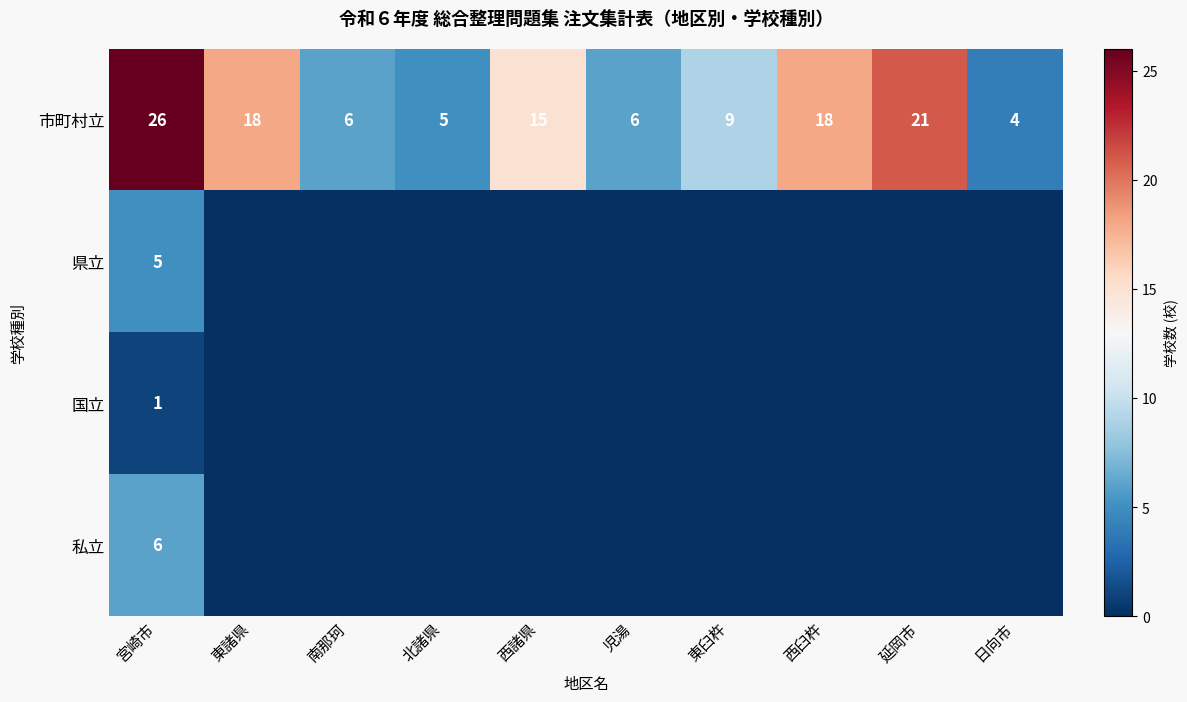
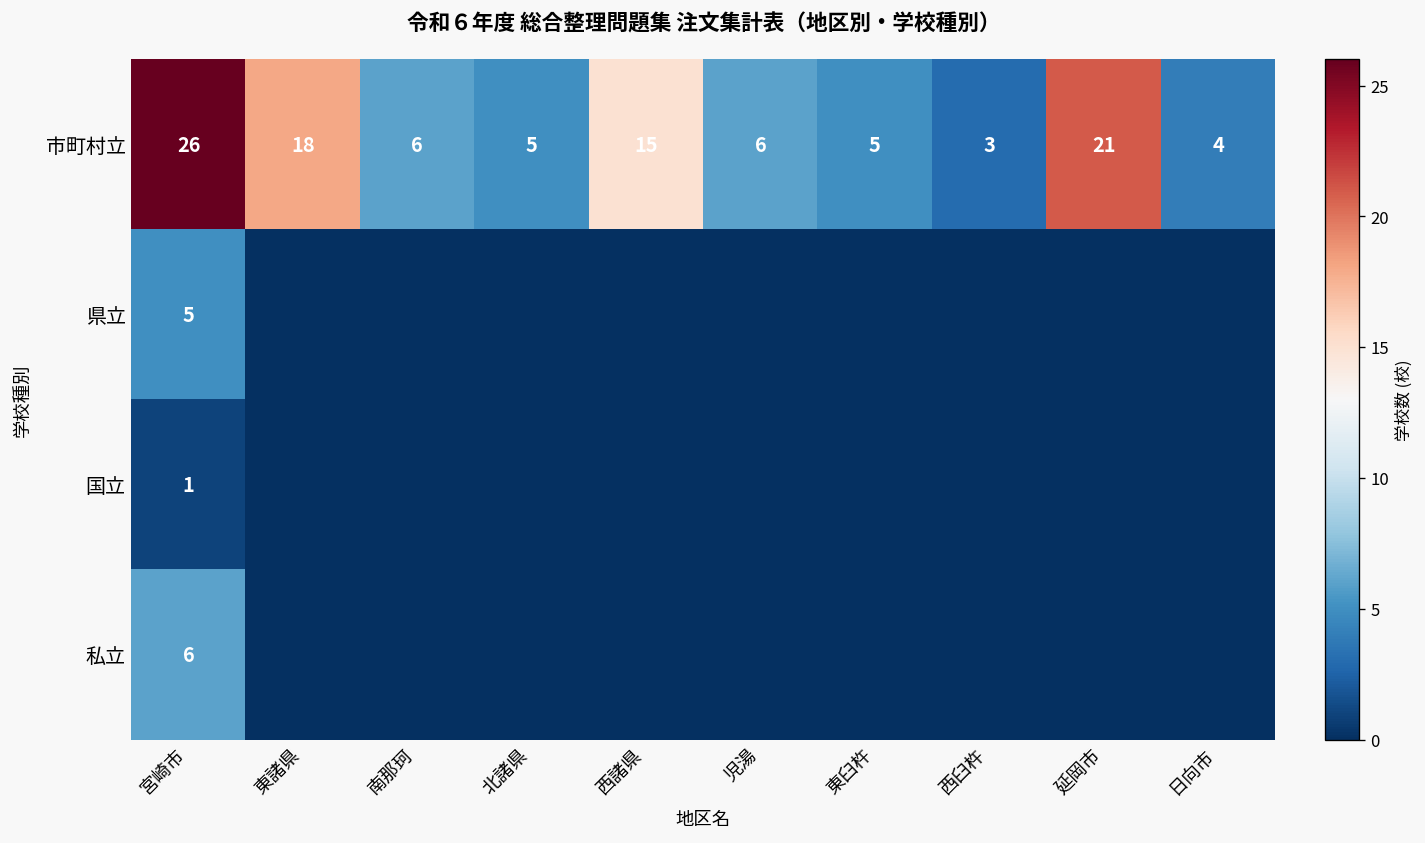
  {
    "市町村立": {
      "宮崎市": 26,
      "東諸県": 18,
      "南那珂": 6,
      "北諸県": 5,
      "児湯": 6,
-     "東臼杵": 9,
-     "西臼杵": 18,
+     "東臼杵": 5,
+     "西臼杵": 3,
      "延岡市": 21,
      "日向市": 4
    },
    "県立": {
      "宮崎市": 5
    },
    "国立": {
      "宮崎市": 1
    },
    "私立": {
      "宮崎市": 6
    }
  }
